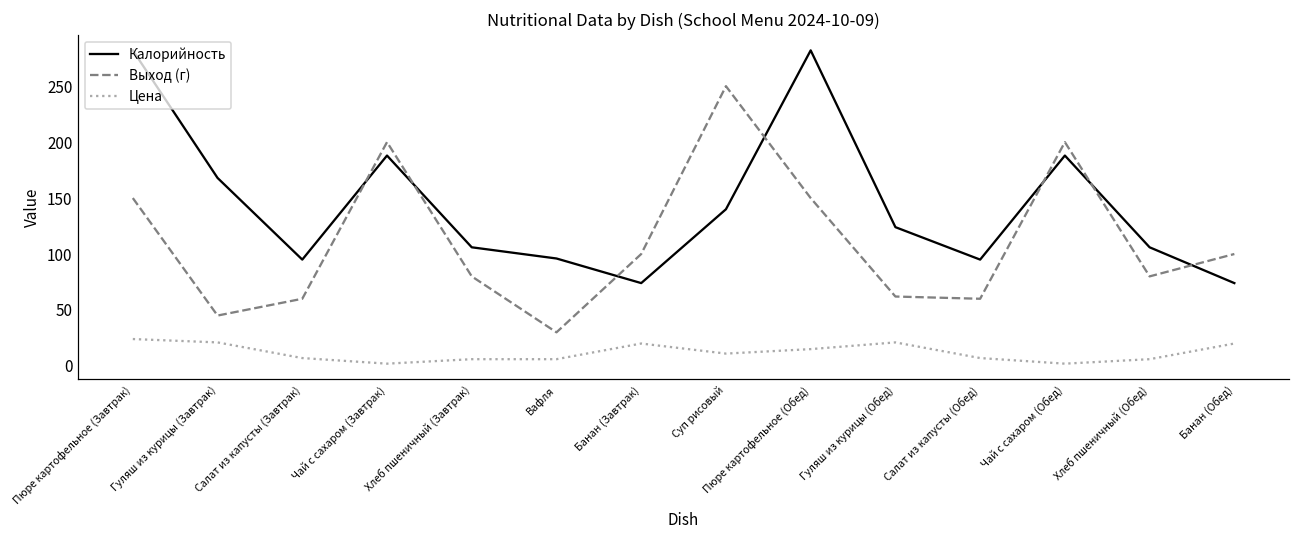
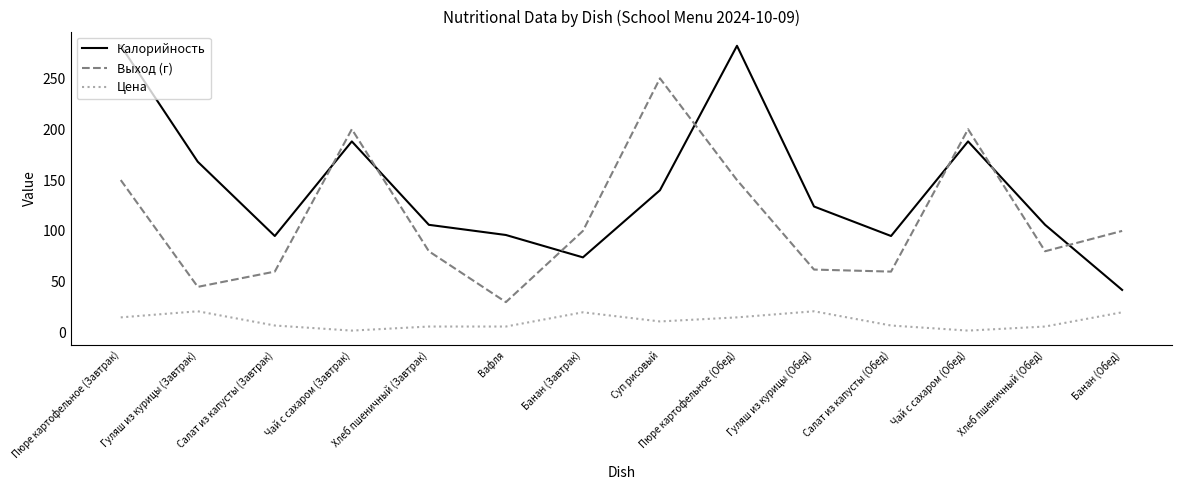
  {
    "Калорийность": {
      "Гуляш из курицы (Завтрак)": 168,
      "Салат из капусты (Завтрак)": 95,
      "Чай с сахаром (Завтрак)": 188,
      "Хлеб пшеничный (Завтрак)": 106,
      "Вафля": 96,
      "Банан (Завтрак)": 74,
      "Суп рисовый": 140,
      "Пюре картофельное (Обед)": 282,
      "Гуляш из курицы (Обед)": 124,
      "Салат из капусты (Обед)": 95,
      "Чай с сахаром (Обед)": 188,
      "Хлеб пшеничный (Обед)": 106,
-     "Банан (Обед)": 74
+     "Банан (Обед)": 42
    },
    "Выход (г)": {
      "Пюре картофельное (Завтрак)": 150,
      "Гуляш из курицы (Завтрак)": 45,
      "Салат из капусты (Завтрак)": 60,
      "Чай с сахаром (Завтрак)": 200,
      "Хлеб пшеничный (Завтрак)": 80,
      "Вафля": 30,
      "Банан (Завтрак)": 100,
      "Суп рисовый": 250,
      "Пюре картофельное (Обед)": 150,
      "Гуляш из курицы (Обед)": 62,
      "Салат из капусты (Обед)": 60,
      "Чай с сахаром (Обед)": 200,
      "Хлеб пшеничный (Обед)": 80,
      "Банан (Обед)": 100
    },
    "Цена": {
-     "Пюре картофельное (Завтрак)": 24,
+     "Пюре картофельное (Завтрак)": 15,
      "Гуляш из курицы (Завтрак)": 21,
      "Салат из капусты (Завтрак)": 7,
      "Чай с сахаром (Завтрак)": 2,
      "Хлеб пшеничный (Завтрак)": 6,
      "Вафля": 6,
      "Банан (Завтрак)": 20,
      "Суп рисовый": 11,
      "Пюре картофельное (Обед)": 15,
      "Гуляш из курицы (Обед)": 21,
      "Салат из капусты (Обед)": 7,
      "Чай с сахаром (Обед)": 2,
      "Хлеб пшеничный (Обед)": 6,
      "Банан (Обед)": 20
    }
  }
